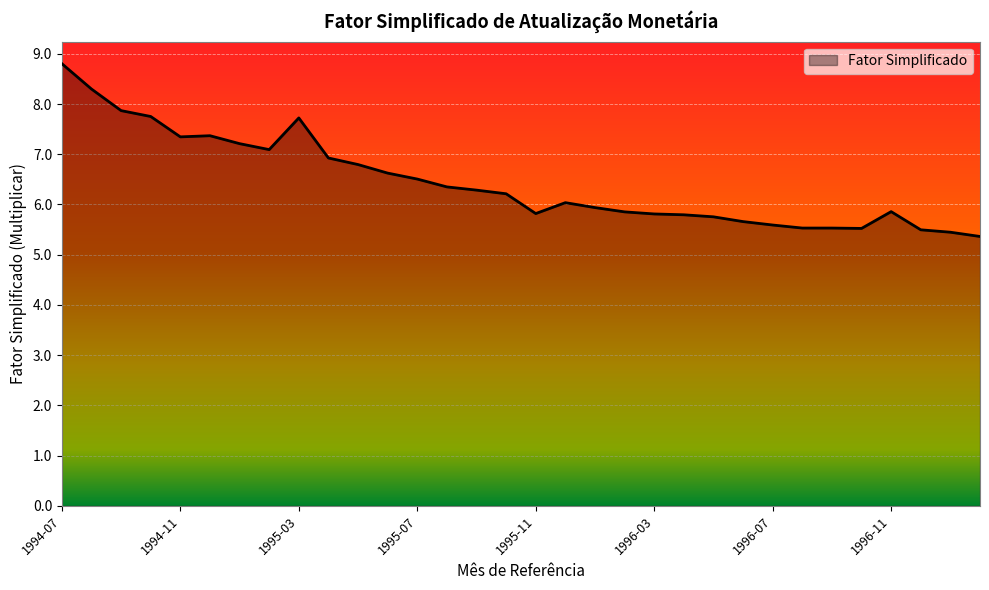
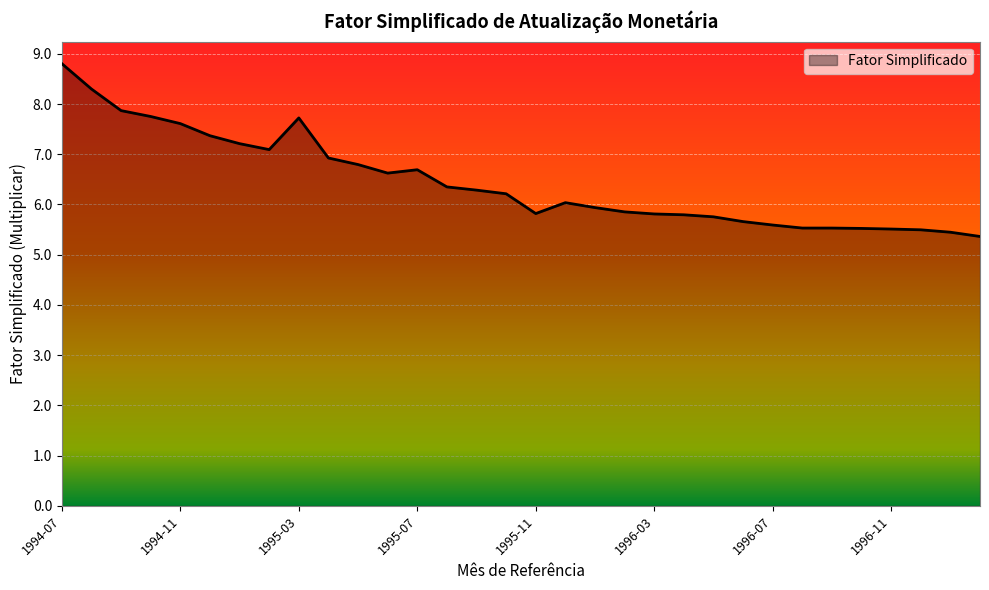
  {
    "1994-07": 8.8,
-   "1994-11": 7.3,
+   "1994-11": 7.6,
    "1995-03": 7.7,
-   "1995-07": 6.5,
+   "1995-07": 6.7,
    "1995-11": 5.8,
    "1996-03": 5.8,
    "1996-07": 5.6,
-   "1996-11": 5.9
+   "1996-11": 5.5
  }
